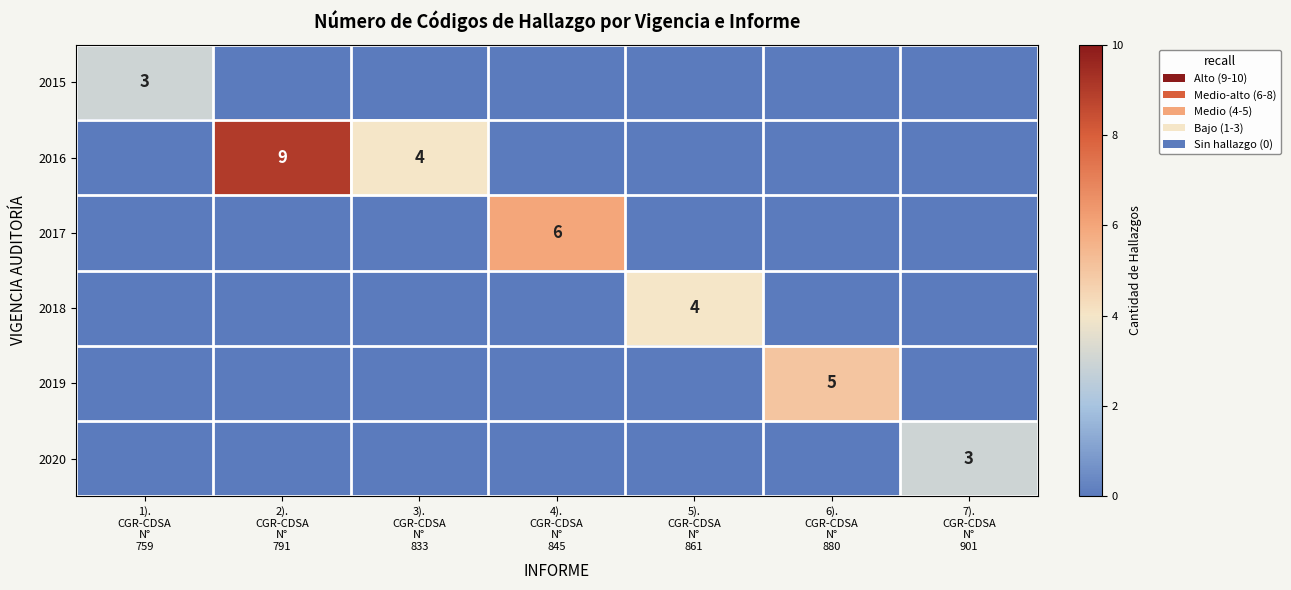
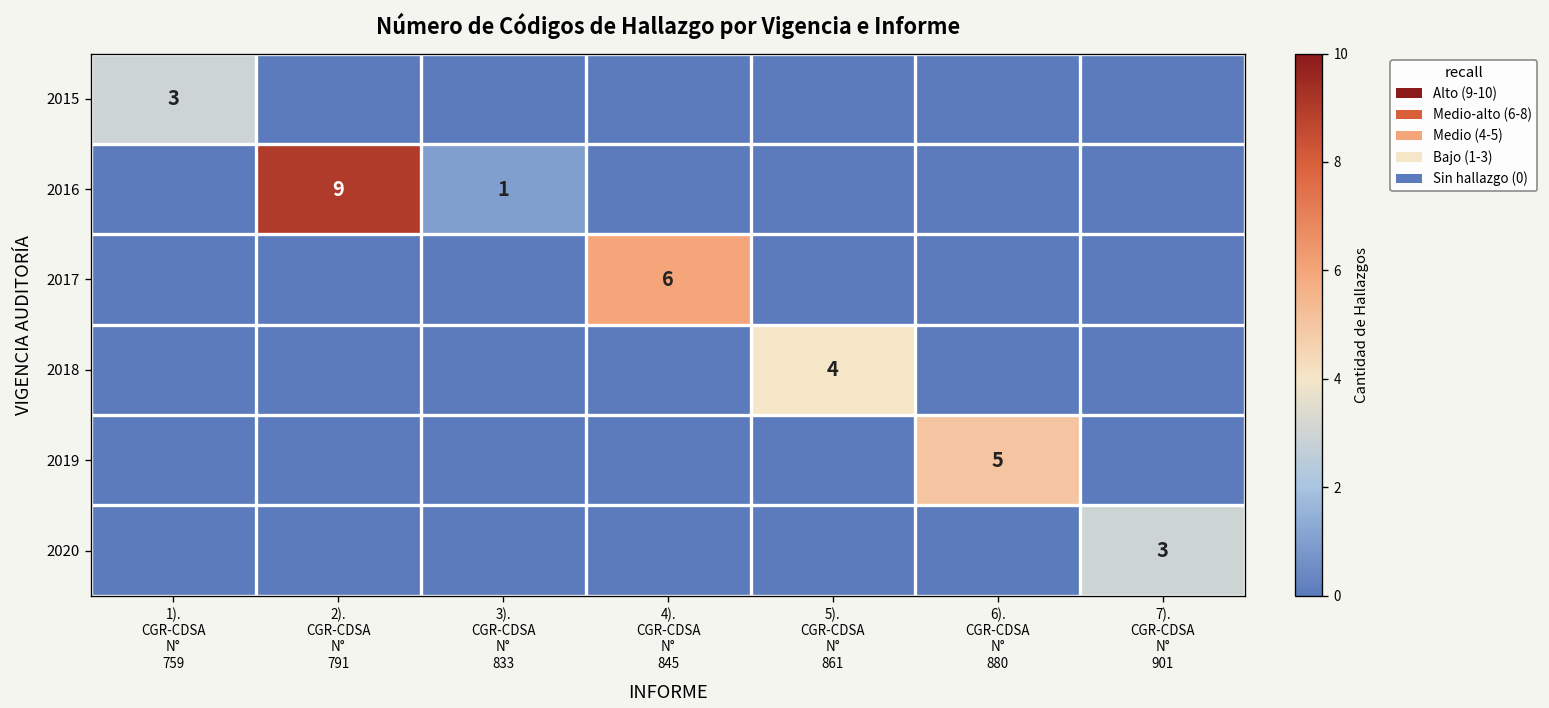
  {
    "2015": {
      "1). CGR-CDSA N° 759": 3
    },
    "2016": {
      "2). CGR-CDSA N° 791": 9,
-     "3). CGR-CDSA N° 833": 4
+     "3). CGR-CDSA N° 833": 1
    },
    "2017": {
      "4). CGR-CDSA N° 845": 6
    },
    "2018": {
      "5). CGR-CDSA N° 861": 4
    },
    "2019": {
      "6). CGR-CDSA N° 880": 5
    },
    "2020": {
      "7). CGR-CDSA N° 901": 3
    }
  }
